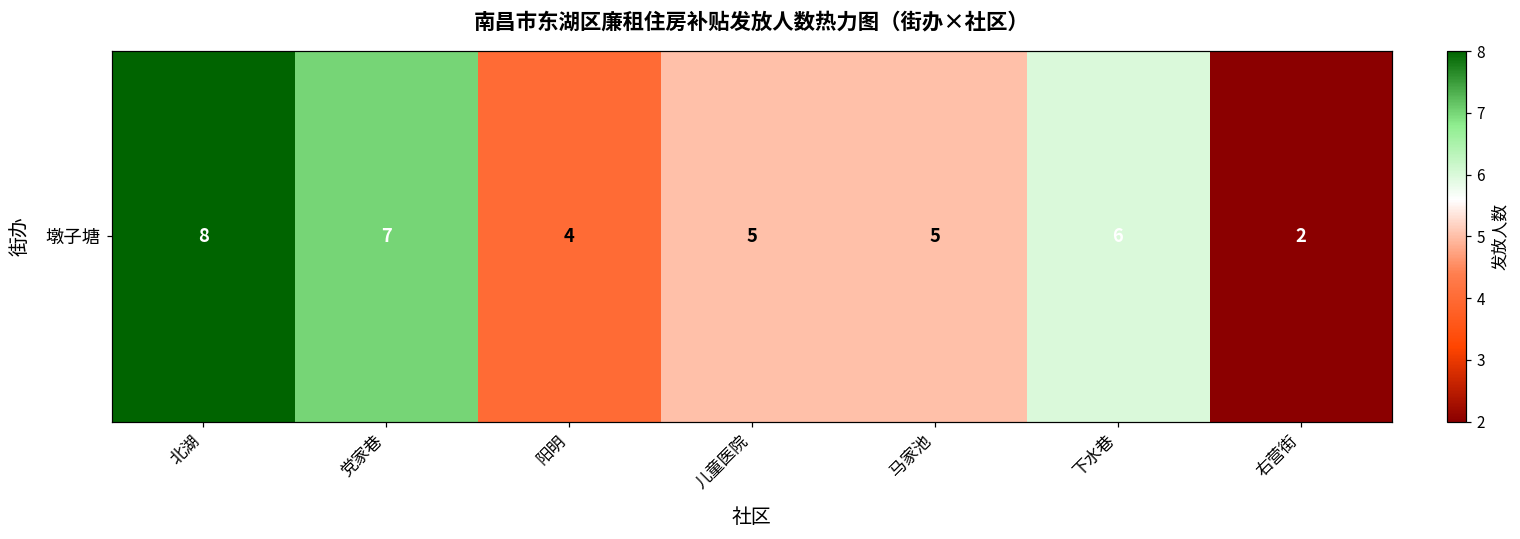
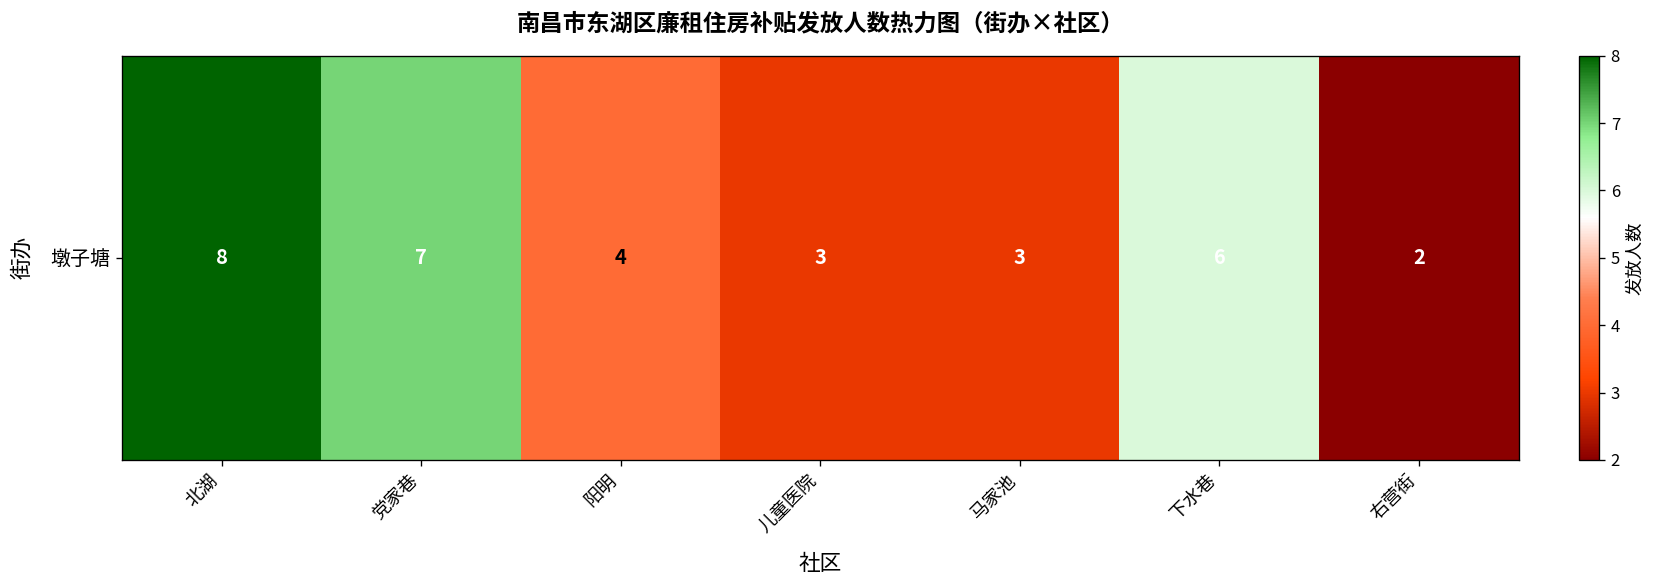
  {
    "墩子塘": {
      "北湖": 8,
      "党家巷": 7,
      "阳明": 4,
-     "儿童医院": 5,
-     "马家池": 5,
+     "儿童医院": 3,
+     "马家池": 3,
      "右营街": 2
    }
  }
